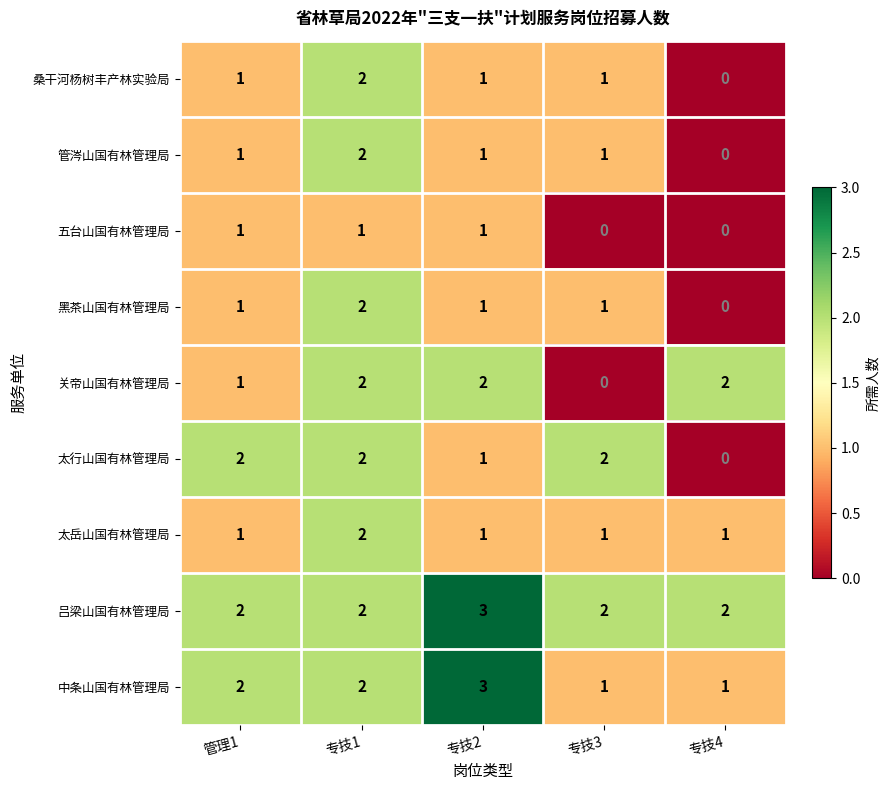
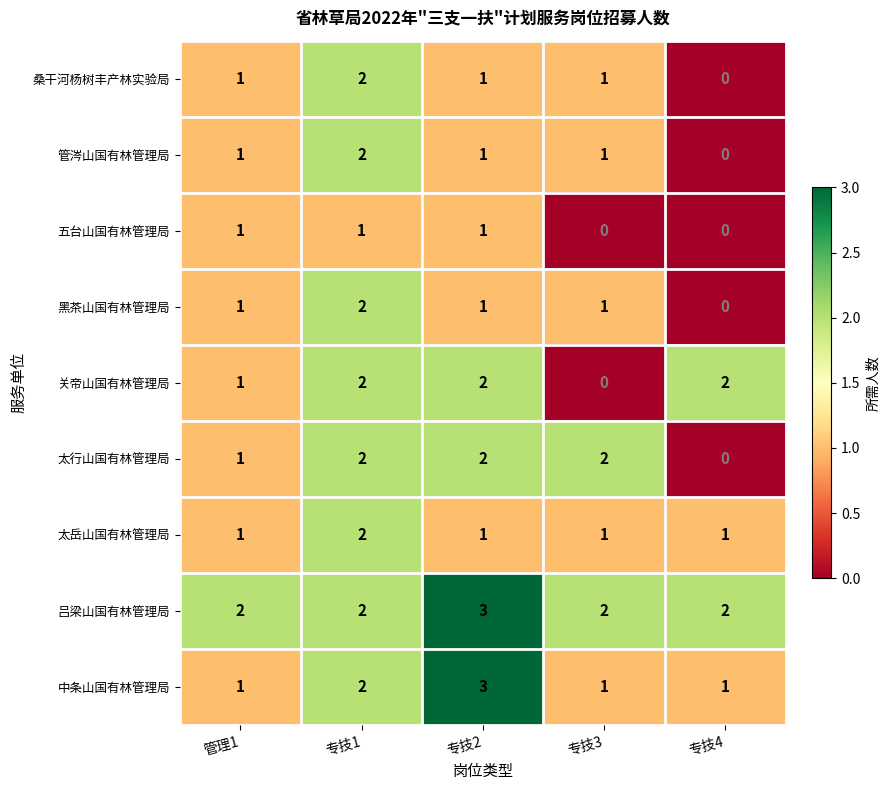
  {
    "桑干河杨树丰产林实验局": {
      "管理1": 1,
      "专技1": 2,
      "专技2": 1,
      "专技3": 1,
      "专技4": 0
    },
    "管涔山国有林管理局": {
      "管理1": 1,
      "专技1": 2,
      "专技2": 1,
      "专技3": 1,
      "专技4": 0
    },
    "五台山国有林管理局": {
      "管理1": 1,
      "专技1": 1,
      "专技2": 1,
      "专技3": 0,
      "专技4": 0
    },
    "黑茶山国有林管理局": {
      "管理1": 1,
      "专技1": 2,
      "专技2": 1,
      "专技3": 1,
      "专技4": 0
    },
    "关帝山国有林管理局": {
      "管理1": 1,
      "专技1": 2,
      "专技2": 2,
      "专技3": 0,
      "专技4": 2
    },
    "太行山国有林管理局": {
-     "管理1": 2,
+     "管理1": 1,
      "专技1": 2,
-     "专技2": 1,
+     "专技2": 2,
      "专技3": 2,
      "专技4": 0
    },
    "太岳山国有林管理局": {
      "管理1": 1,
      "专技1": 2,
      "专技2": 1,
      "专技3": 1,
      "专技4": 1
    },
    "吕梁山国有林管理局": {
      "管理1": 2,
      "专技1": 2,
      "专技2": 3,
      "专技3": 2,
      "专技4": 2
    },
    "中条山国有林管理局": {
-     "管理1": 2,
+     "管理1": 1,
      "专技1": 2,
      "专技2": 3,
      "专技3": 1,
      "专技4": 1
    }
  }
